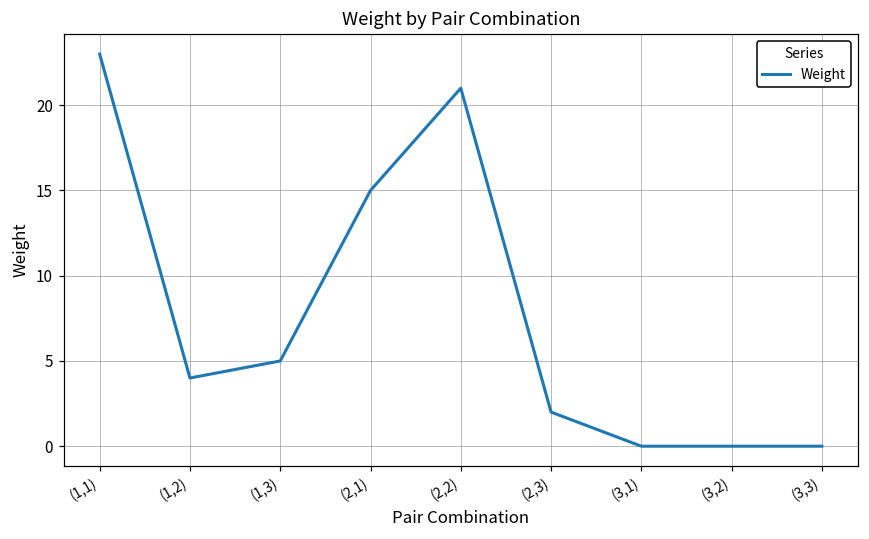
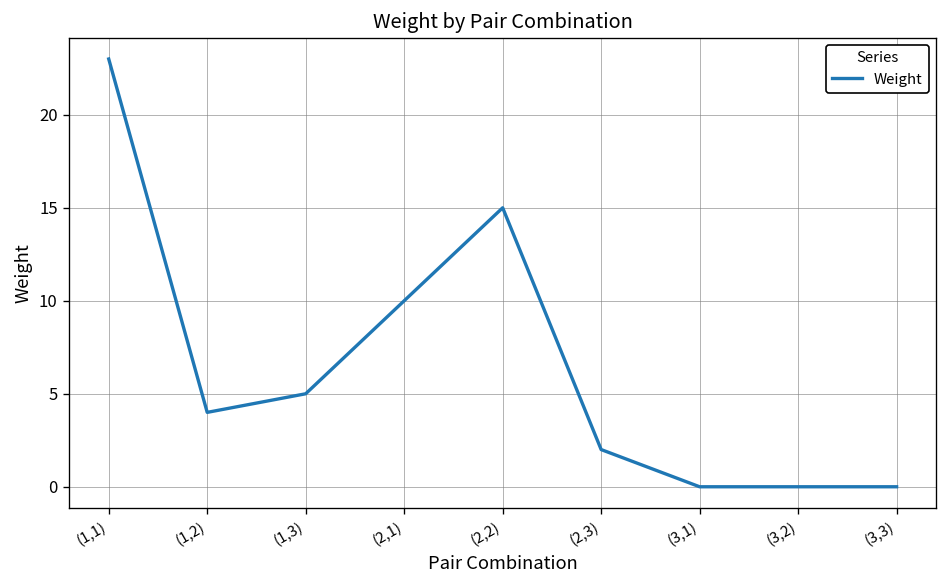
  {
    "(1,1)": 23,
    "(1,2)": 4,
    "(1,3)": 5,
-   "(2,1)": 15,
-   "(2,2)": 21,
+   "(2,1)": 10,
+   "(2,2)": 15,
    "(2,3)": 2,
    "(3,1)": 0,
    "(3,2)": 0,
    "(3,3)": 0
  }
